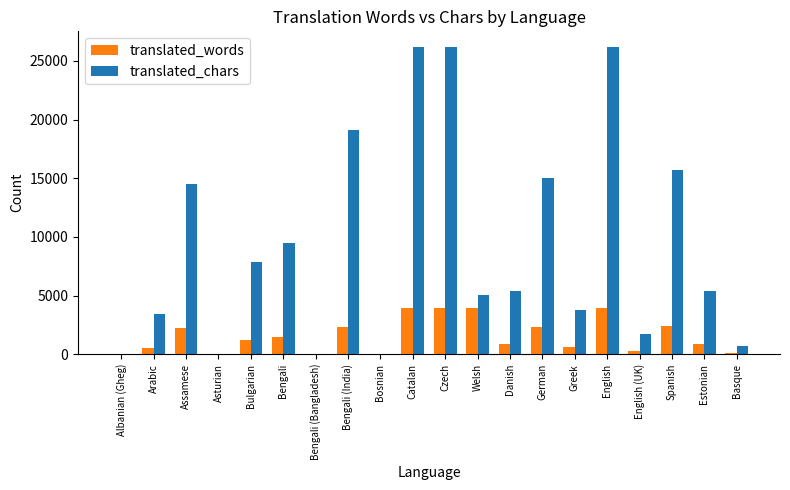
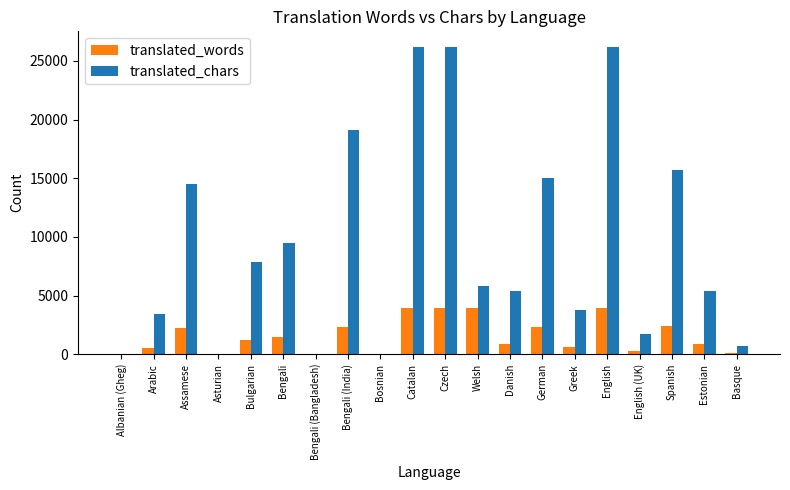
  {
    "translated_words": {
      "Albanian (Gheg)": 0,
      "Arabic": 500,
      "Assamese": 2200,
      "Asturian": 0,
      "Bulgarian": 1200,
      "Bengali": 1500,
      "Bengali (Bangladesh)": 0,
      "Bengali (India)": 2300,
      "Bosnian": 0,
      "Catalan": 4000,
      "Czech": 4000,
      "Welsh": 4000,
      "Danish": 900,
      "German": 2300,
      "Greek": 600,
      "English": 4000,
      "English (UK)": 300,
      "Spanish": 2400,
      "Estonian": 900
    },
    "translated_chars": {
      "Albanian (Gheg)": 0,
      "Arabic": 3400,
      "Assamese": 14500,
      "Asturian": 0,
      "Bulgarian": 7900,
      "Bengali": 9500,
      "Bengali (Bangladesh)": 0,
      "Bengali (India)": 19100,
      "Bosnian": 0,
      "Catalan": 26200,
      "Czech": 26200,
-     "Welsh": 5000,
+     "Welsh": 5800,
      "Danish": 5400,
      "German": 15000,
      "Greek": 3800,
      "English": 26200,
      "English (UK)": 1800,
      "Spanish": 15700,
      "Estonian": 5400,
      "Basque": 700
    }
  }
